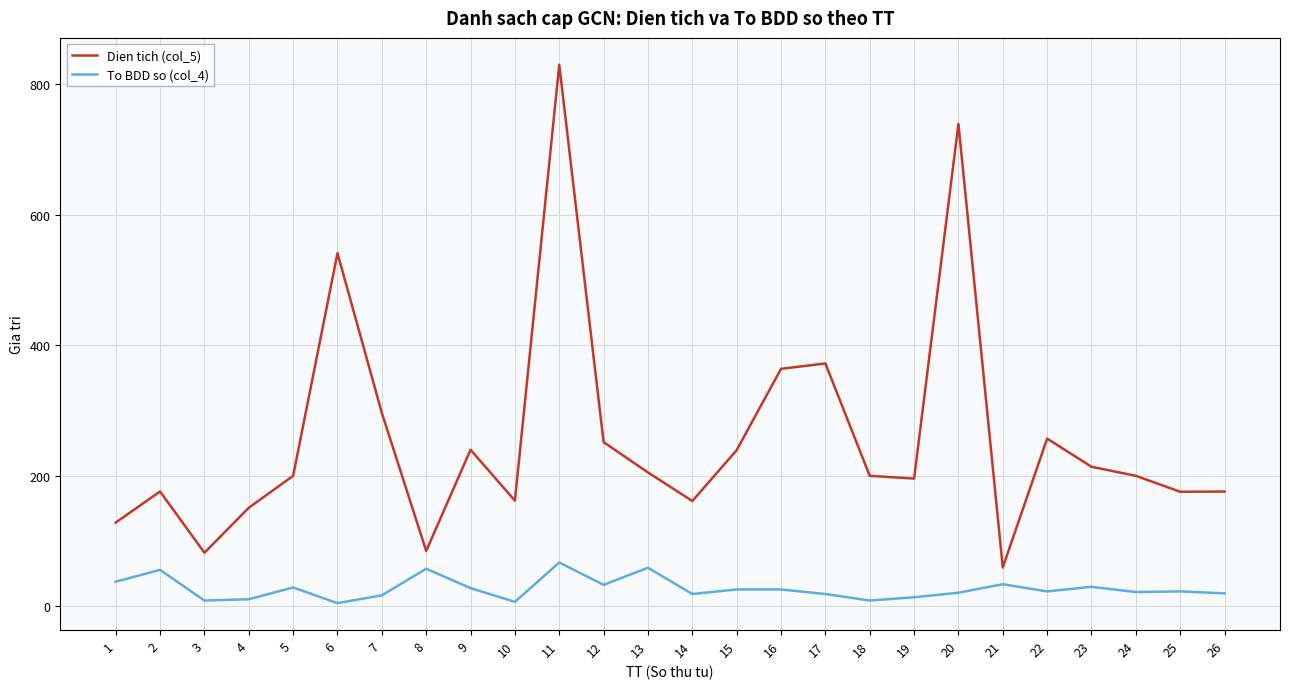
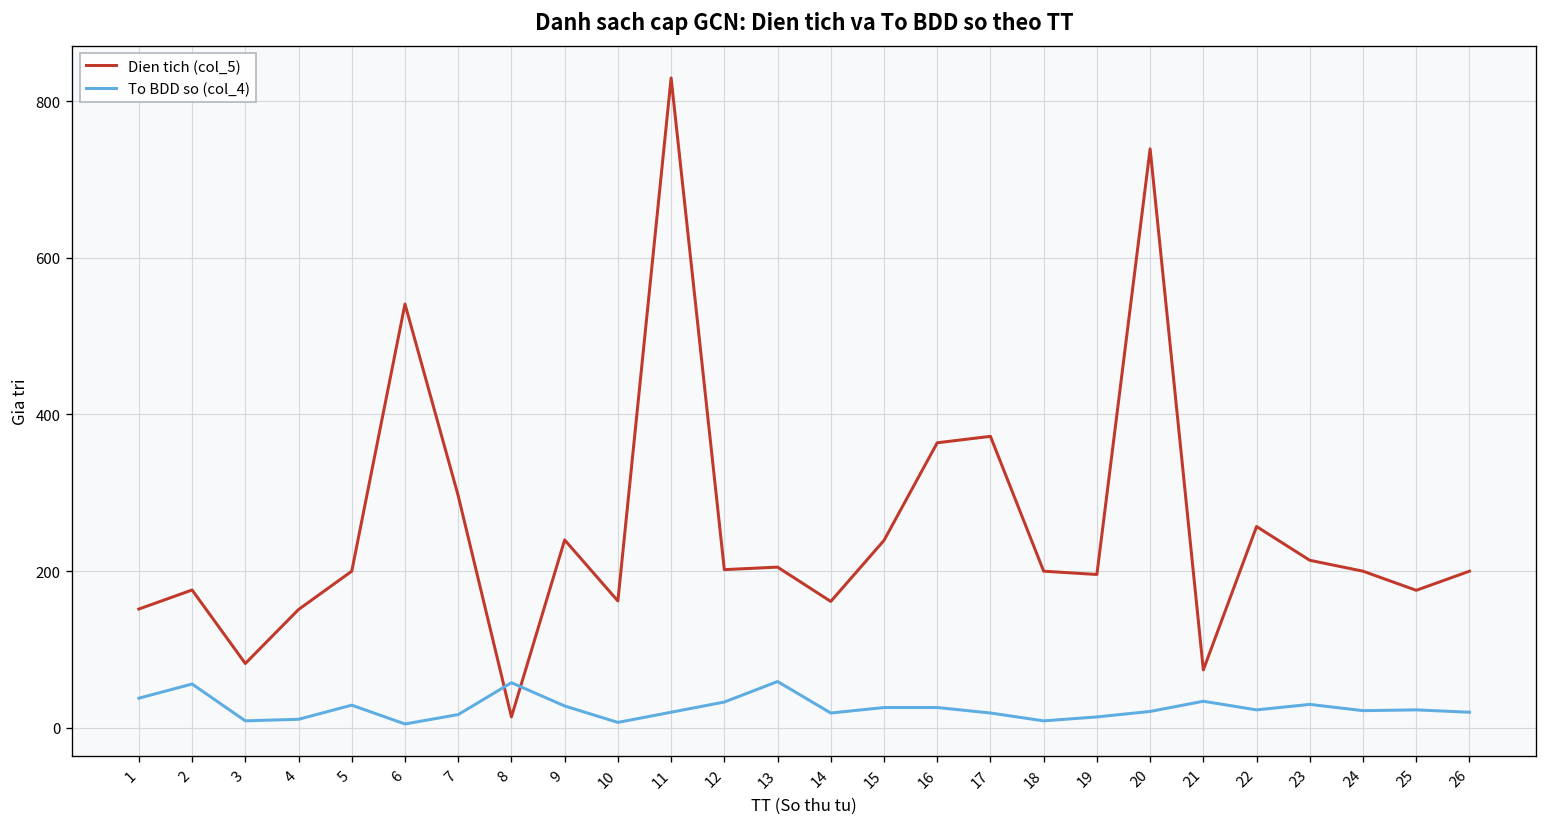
  {
    "Dien tich (col_5)": {
-     "1": 130,
+     "1": 150,
      "2": 180,
      "3": 80,
      "4": 150,
      "5": 200,
      "6": 540,
      "7": 300,
-     "8": 90,
+     "8": 10,
      "9": 240,
      "10": 160,
      "11": 830,
-     "12": 250,
+     "12": 200,
      "13": 210,
      "14": 160,
      "15": 240,
      "16": 360,
      "17": 370,
      "18": 200,
      "19": 200,
      "20": 740,
-     "21": 60,
+     "21": 70,
      "22": 260,
      "23": 210,
      "24": 200,
      "25": 180,
-     "26": 180
+     "26": 200
    },
    "To BDD so (col_4)": {
      "1": 40,
      "2": 60,
      "3": 10,
      "4": 10,
      "5": 30,
      "6": 10,
      "7": 20,
      "8": 60,
      "9": 30,
      "10": 10,
-     "11": 70,
+     "11": 20,
      "12": 30,
      "13": 60,
      "14": 20,
      "15": 30,
      "16": 30,
      "17": 20,
      "18": 10,
      "19": 10,
      "20": 20,
      "21": 30,
      "22": 20,
      "23": 30,
      "24": 20,
      "25": 20,
      "26": 20
    }
  }
